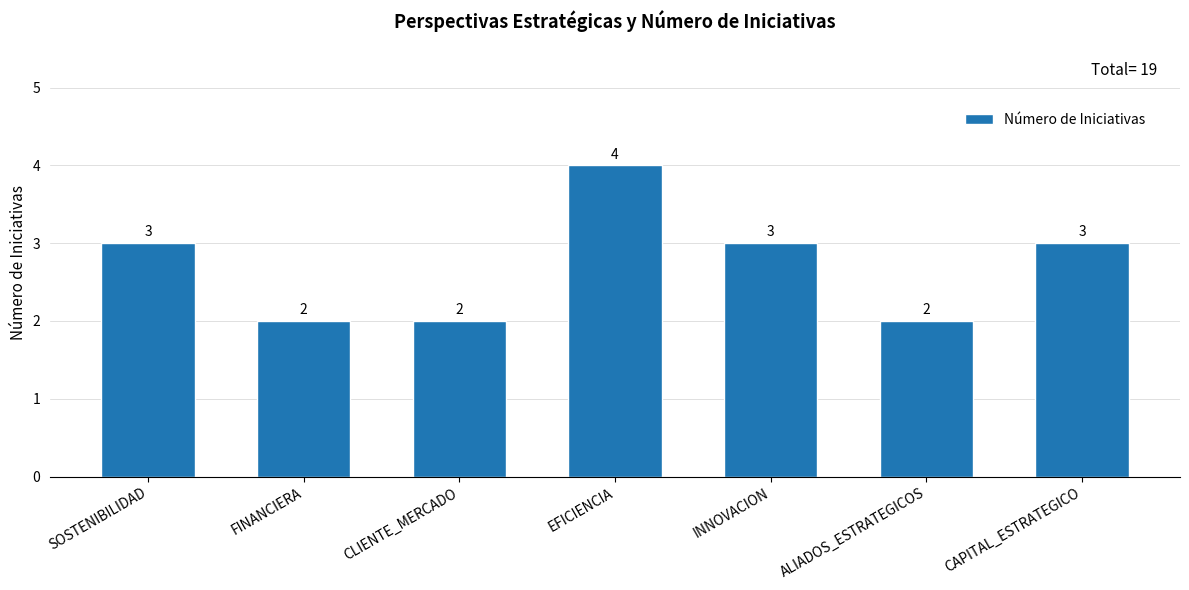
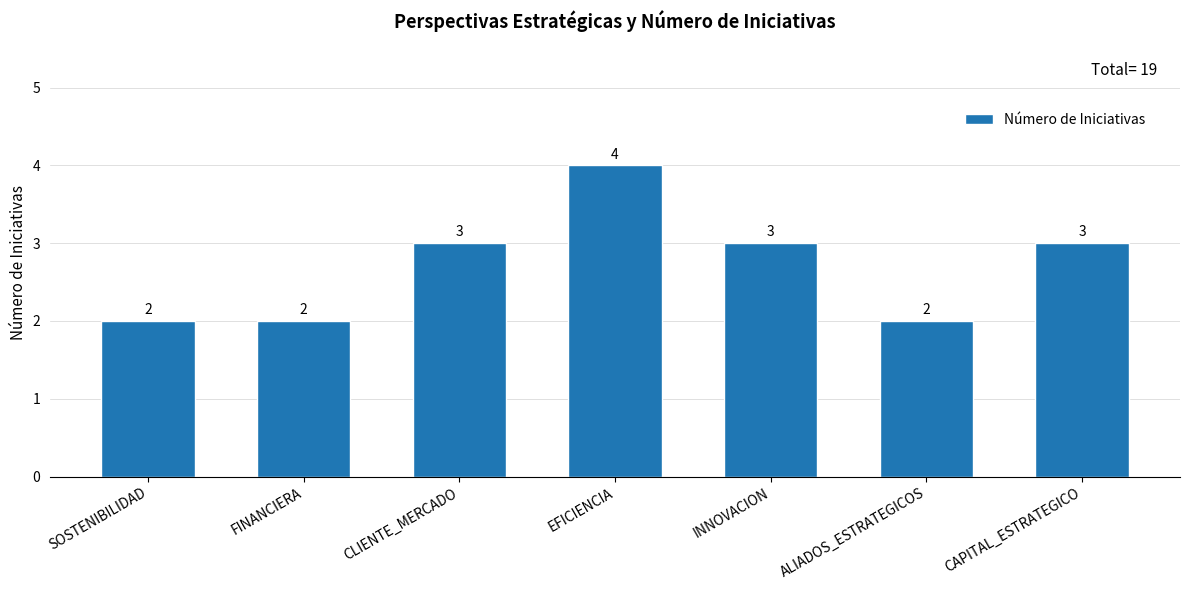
  {
-   "SOSTENIBILIDAD": 3,
+   "SOSTENIBILIDAD": 2,
    "FINANCIERA": 2,
-   "CLIENTE_MERCADO": 2,
+   "CLIENTE_MERCADO": 3,
    "EFICIENCIA": 4,
    "INNOVACION": 3,
    "ALIADOS_ESTRATEGICOS": 2,
    "CAPITAL_ESTRATEGICO": 3
  }
